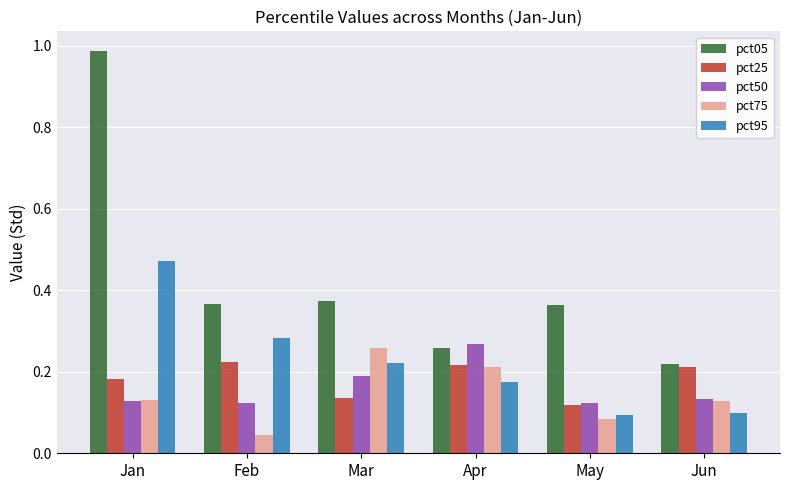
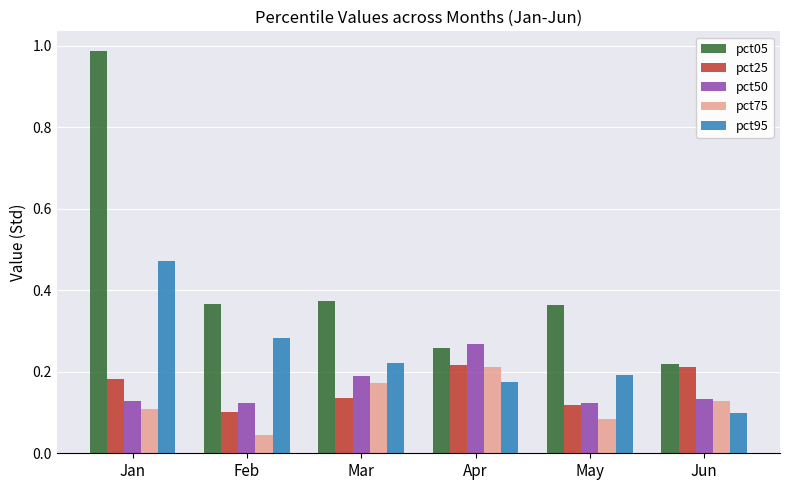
  {
    "pct05": {
      "Jan": 0.99,
      "Feb": 0.37,
      "Mar": 0.37,
      "Apr": 0.26,
      "May": 0.36,
      "Jun": 0.22
    },
    "pct25": {
      "Jan": 0.18,
-     "Feb": 0.22,
+     "Feb": 0.10,
      "Mar": 0.13,
      "Apr": 0.22,
      "May": 0.12,
      "Jun": 0.21
    },
    "pct50": {
      "Jan": 0.13,
      "Feb": 0.12,
      "Mar": 0.19,
      "Apr": 0.27,
      "May": 0.12,
      "Jun": 0.13
    },
    "pct75": {
-     "Jan": 0.13,
+     "Jan": 0.11,
      "Feb": 0.04,
-     "Mar": 0.26,
+     "Mar": 0.17,
      "Apr": 0.21,
      "May": 0.08,
      "Jun": 0.13
    },
    "pct95": {
      "Jan": 0.47,
      "Feb": 0.28,
      "Mar": 0.22,
      "Apr": 0.17,
-     "May": 0.09,
+     "May": 0.19,
      "Jun": 0.10
    }
  }
